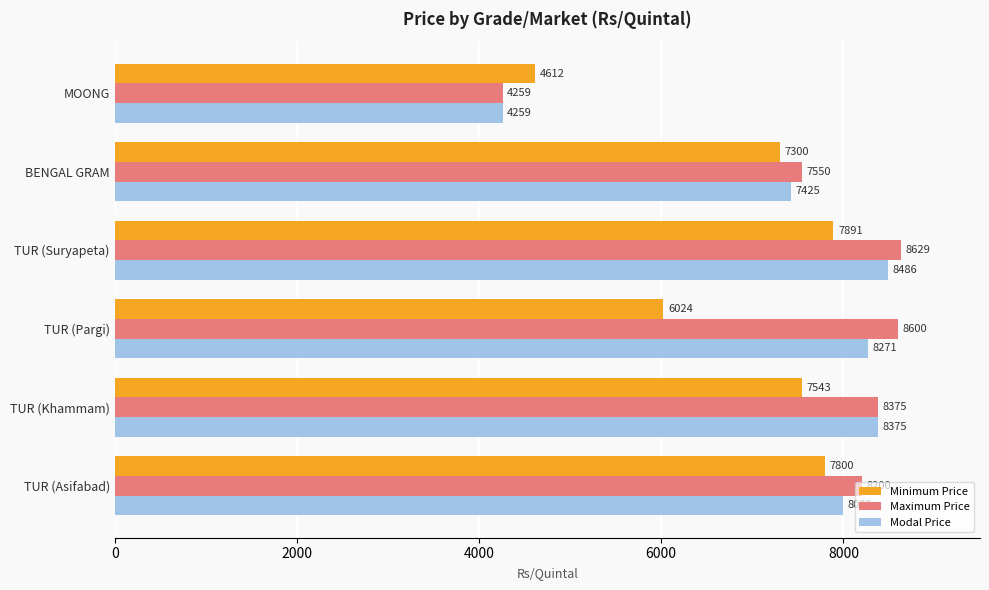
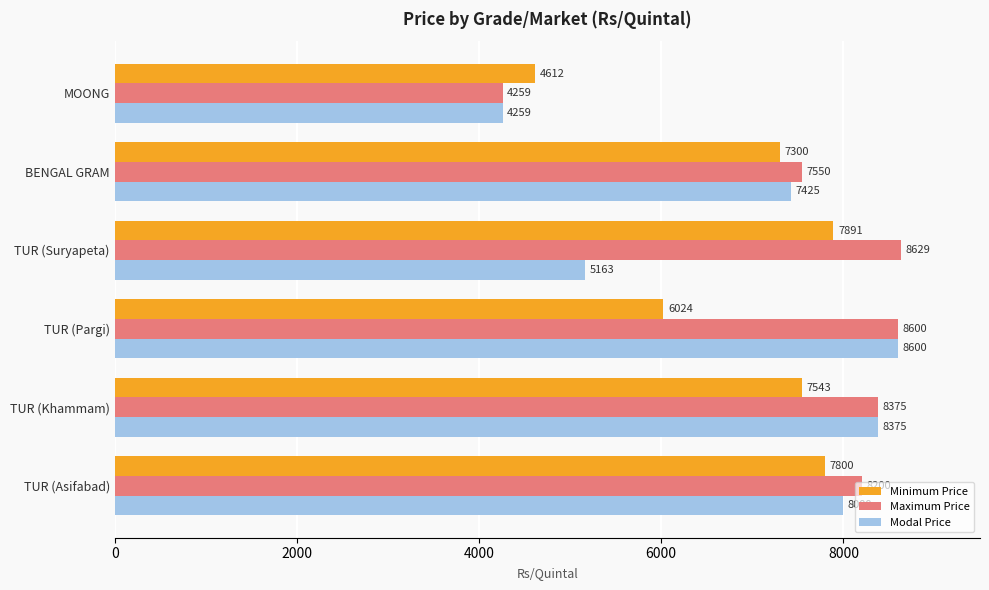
  {
    "Minimum Price": {
      "MOONG": 4612,
      "BENGAL GRAM": 7300,
      "TUR (Suryapeta)": 7891,
      "TUR (Pargi)": 6024,
      "TUR (Khammam)": 7543,
      "TUR (Asifabad)": 7800
    },
    "Maximum Price": {
      "MOONG": 4259,
      "BENGAL GRAM": 7550,
      "TUR (Suryapeta)": 8629,
      "TUR (Pargi)": 8600,
      "TUR (Khammam)": 8375
    },
    "Modal Price": {
      "MOONG": 4259,
      "BENGAL GRAM": 7425,
-     "TUR (Suryapeta)": 8486,
-     "TUR (Pargi)": 8271,
+     "TUR (Suryapeta)": 5163,
+     "TUR (Pargi)": 8600,
      "TUR (Khammam)": 8375
    }
  }
